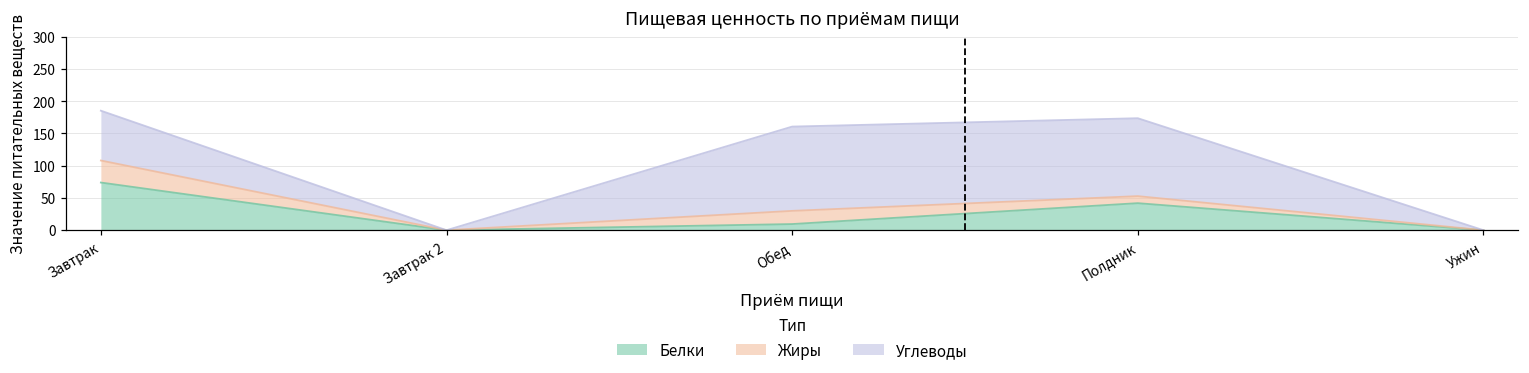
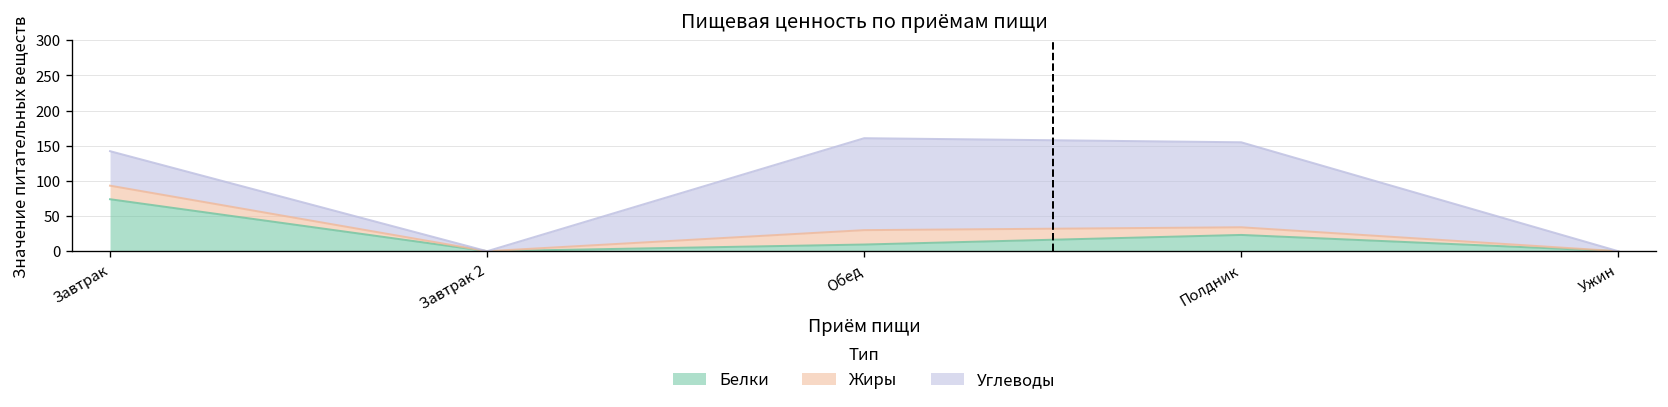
  {
    "Белки": {
      "Завтрак": 70,
      "Обед": 10,
-     "Полдник": 40
+     "Полдник": 20
    },
    "Жиры": {
-     "Завтрак": 30,
+     "Завтрак": 20,
      "Обед": 20,
      "Полдник": 10
    },
    "Углеводы": {
-     "Завтрак": 80,
+     "Завтрак": 50,
      "Обед": 130,
      "Полдник": 120
    }
  }
